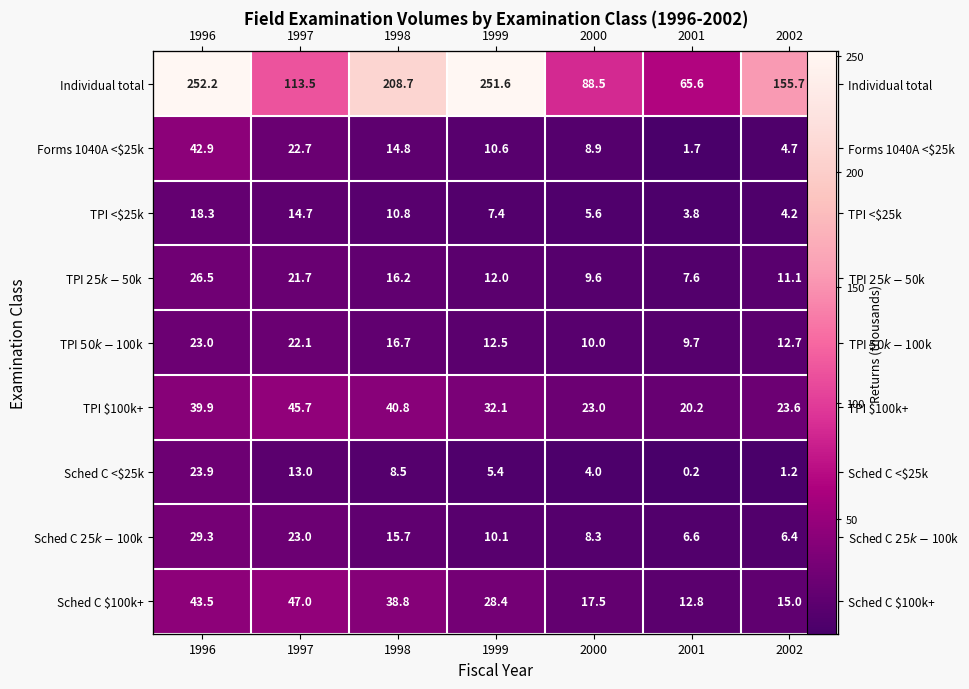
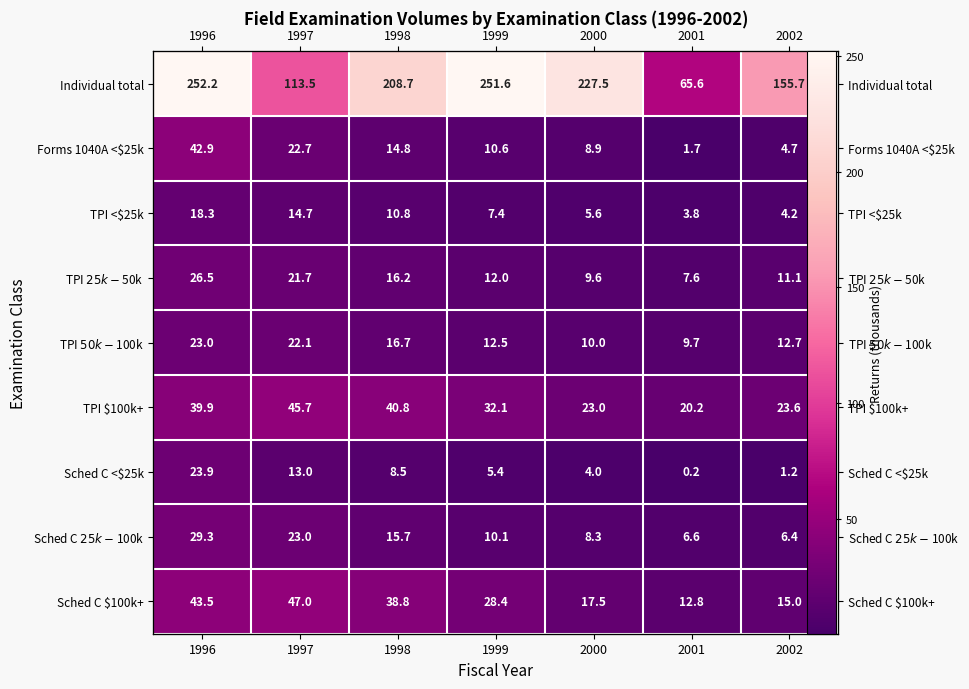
  {
    "Individual total": {
      "1996": 252.2,
      "1997": 113.5,
      "1998": 208.7,
      "1999": 251.6,
-     "2000": 88.5,
+     "2000": 227.5,
      "2001": 65.6,
      "2002": 155.7
    },
    "Forms 1040A <$25k": {
      "1996": 42.9,
      "1997": 22.7,
      "1998": 14.8,
      "1999": 10.6,
      "2000": 8.9,
      "2001": 1.7,
      "2002": 4.7
    },
    "TPI <$25k": {
      "1996": 18.3,
      "1997": 14.7,
      "1998": 10.8,
      "1999": 7.4,
      "2000": 5.6,
      "2001": 3.8,
      "2002": 4.2
    },
    "TPI $100k+": {
      "1996": 39.9,
      "1997": 45.7,
      "1998": 40.8,
      "1999": 32.1,
      "2000": 23.0,
      "2001": 20.2,
      "2002": 23.6
    },
    "Sched C <$25k": {
      "1996": 23.9,
      "1997": 13.0,
      "1998": 8.5,
      "1999": 5.4,
      "2000": 4.0,
      "2001": 0.2,
      "2002": 1.2
    },
    "Sched C $100k+": {
      "1996": 43.5,
      "1997": 47.0,
      "1998": 38.8,
      "1999": 28.4,
      "2000": 17.5,
      "2001": 12.8,
      "2002": 15.0
    }
  }
